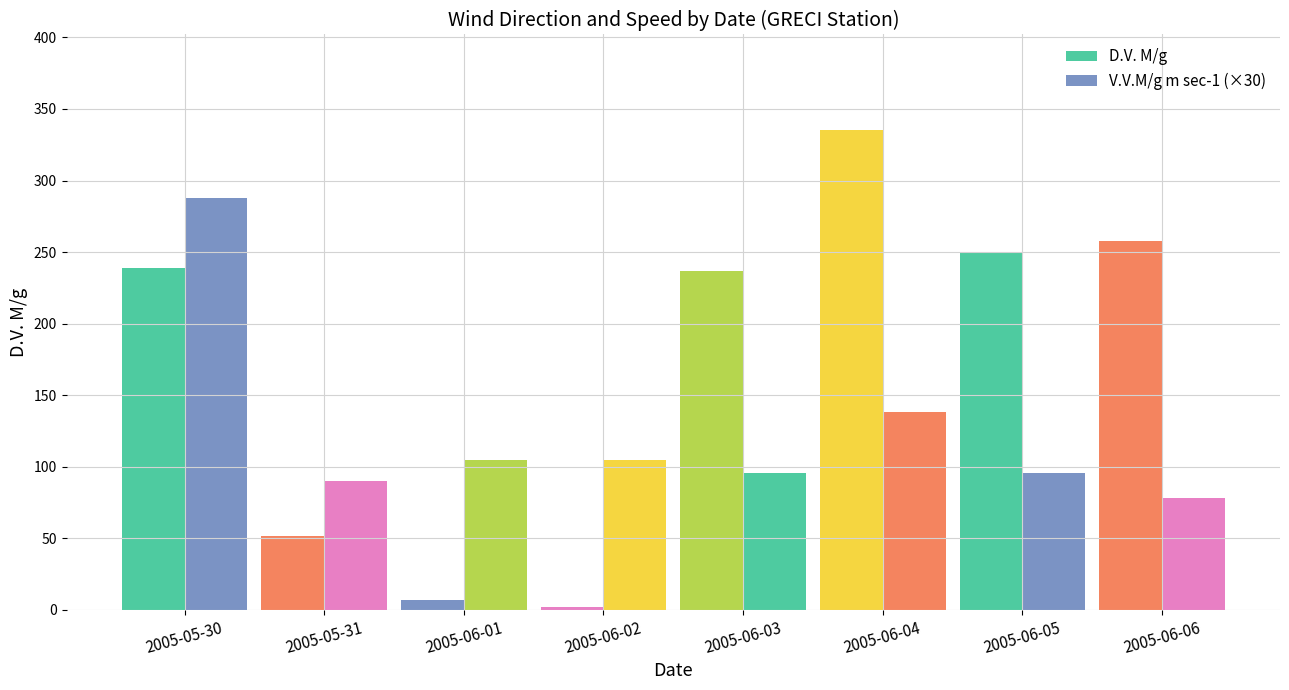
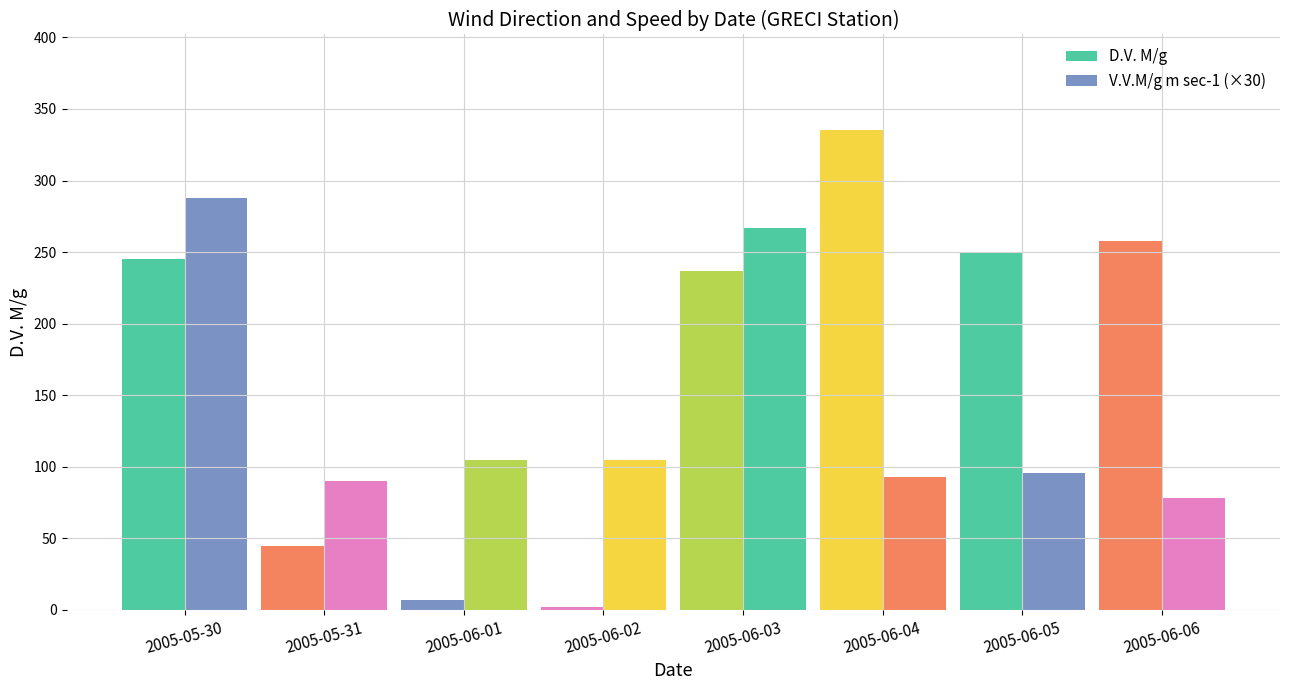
  {
    "D.V. M/g": {
-     "2005-05-30": 239,
-     "2005-05-31": 52,
+     "2005-05-30": 245,
+     "2005-05-31": 45,
      "2005-06-01": 7,
      "2005-06-02": 2,
      "2005-06-03": 237,
      "2005-06-04": 335,
      "2005-06-05": 250,
      "2005-06-06": 258
    },
    "V.V.M/g m sec-1 (×30)": {
      "2005-05-30": 288,
      "2005-05-31": 90,
      "2005-06-01": 105,
      "2005-06-02": 105,
-     "2005-06-03": 96,
-     "2005-06-04": 138,
+     "2005-06-03": 267,
+     "2005-06-04": 93,
      "2005-06-05": 96,
      "2005-06-06": 78
    }
  }
